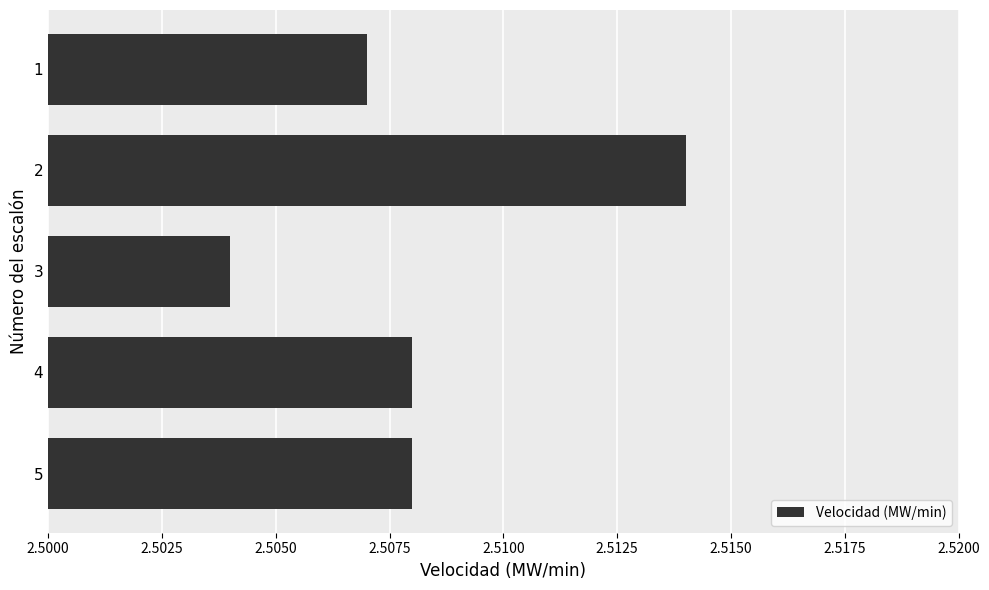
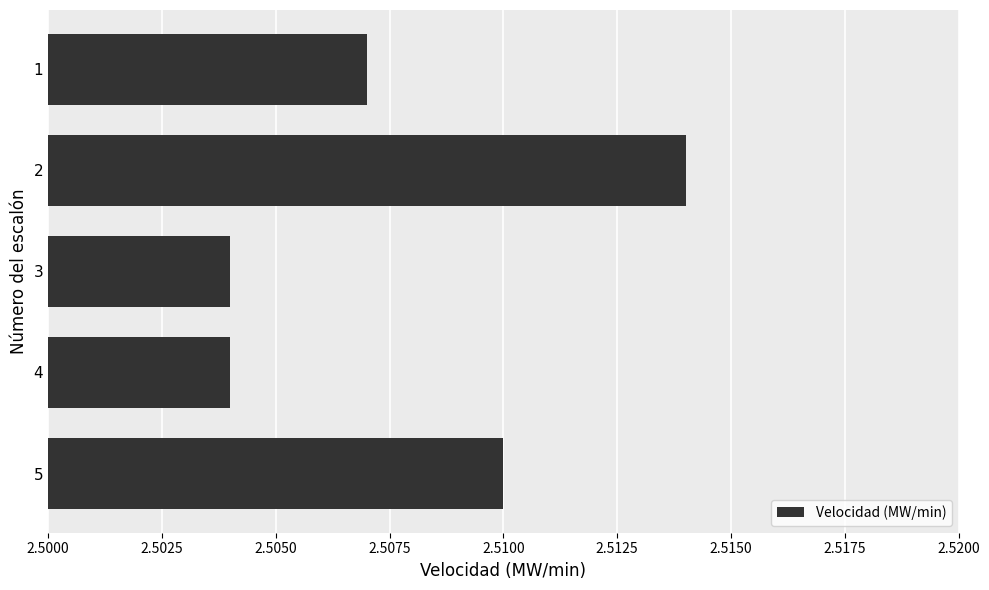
  {
    "1": 2.507,
    "2": 2.514,
    "3": 2.504,
-   "4": 2.508,
-   "5": 2.508
+   "4": 2.504,
+   "5": 2.510
  }
